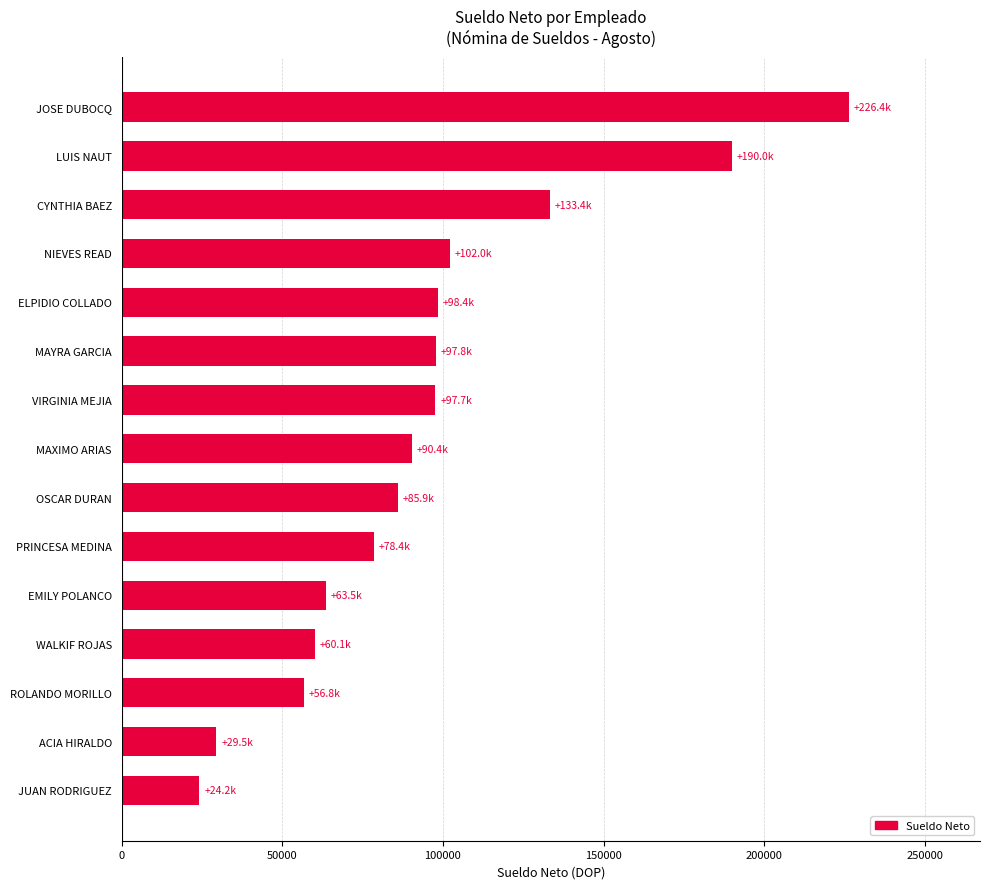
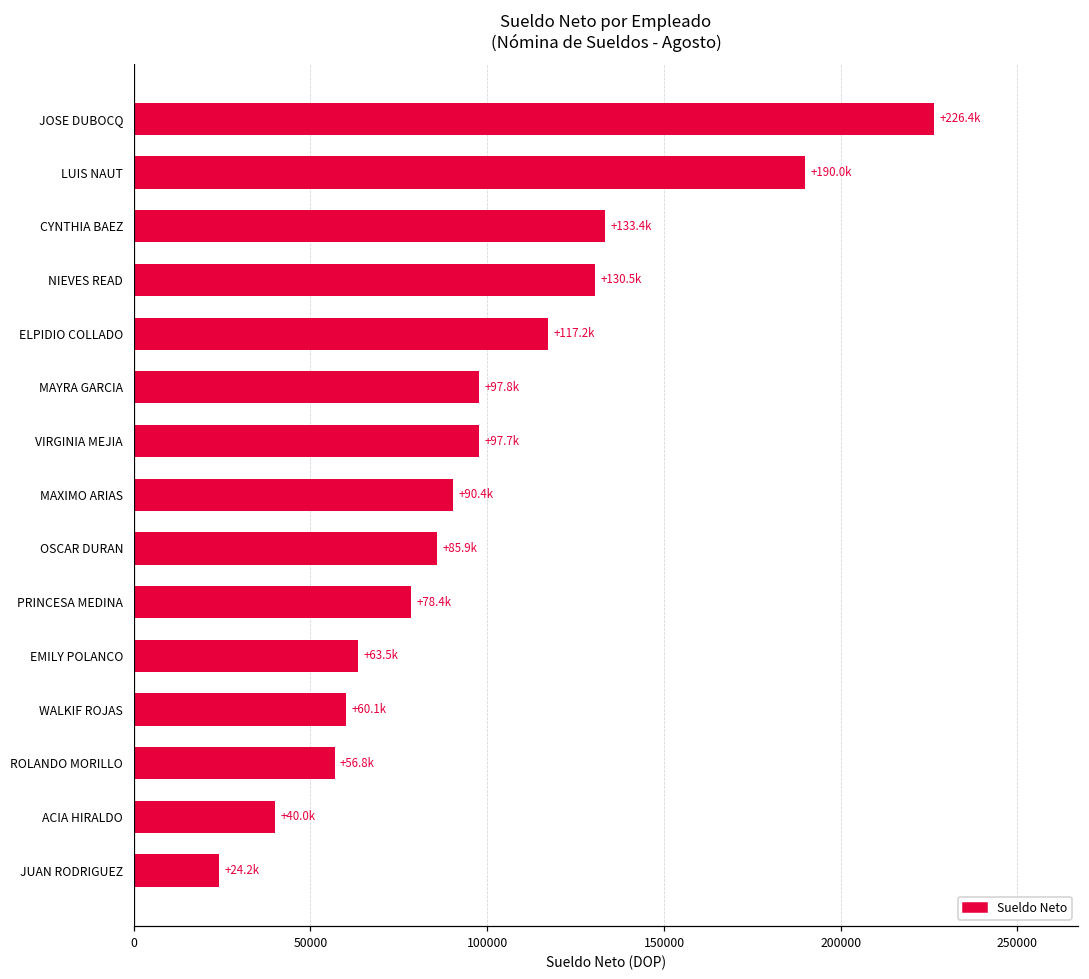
  {
    "JOSE DUBOCQ": "+226.4k",
    "LUIS NAUT": "+190.0k",
    "CYNTHIA BAEZ": "+133.4k",
-   "NIEVES READ": "+102.0k",
-   "ELPIDIO COLLADO": "+98.4k",
+   "NIEVES READ": "+130.5k",
+   "ELPIDIO COLLADO": "+117.2k",
    "MAYRA GARCIA": "+97.8k",
    "VIRGINIA MEJIA": "+97.7k",
    "MAXIMO ARIAS": "+90.4k",
    "OSCAR DURAN": "+85.9k",
    "PRINCESA MEDINA": "+78.4k",
    "EMILY POLANCO": "+63.5k",
    "WALKIF ROJAS": "+60.1k",
    "ROLANDO MORILLO": "+56.8k",
-   "ACIA HIRALDO": "+29.5k",
+   "ACIA HIRALDO": "+40.0k",
    "JUAN RODRIGUEZ": "+24.2k"
  }
